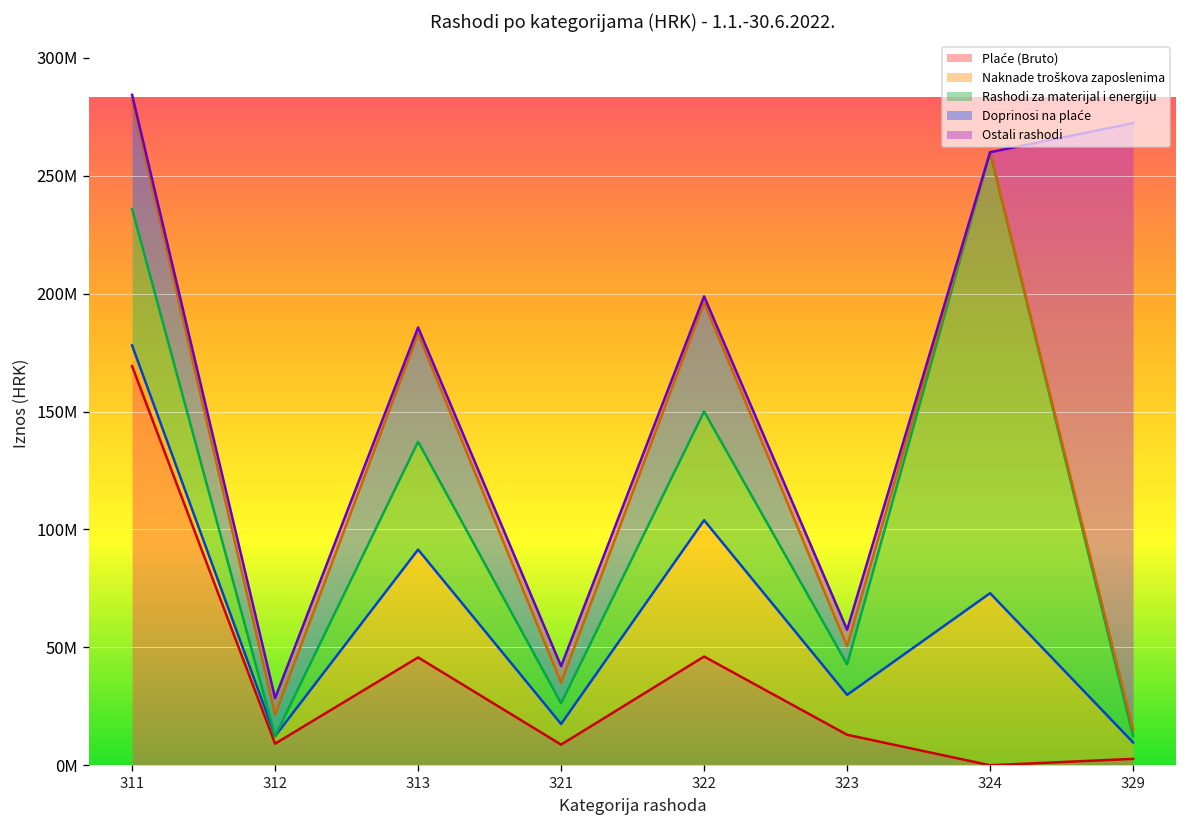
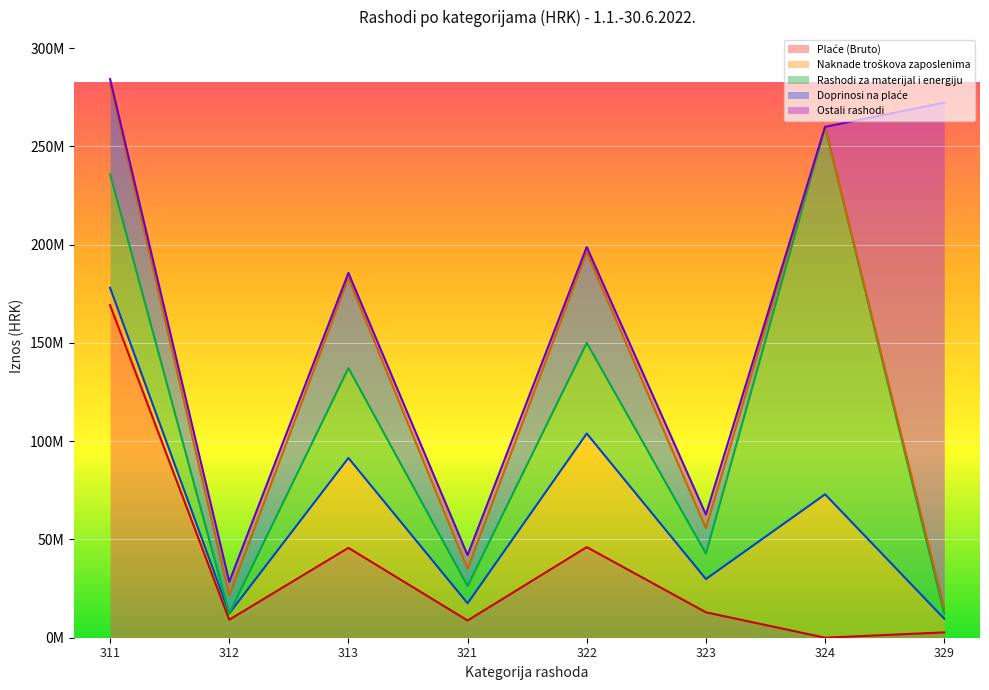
  {
    "Plaće (Bruto)": {
      "311": 169000000,
      "312": 9000000,
      "313": 46000000,
      "321": 9000000,
      "322": 46000000,
      "323": 13000000,
      "324": 0,
      "329": 3000000
    },
    "Naknade troškova zaposlenima": {
      "311": 9000000,
      "313": 46000000,
      "321": 9000000,
      "322": 58000000,
      "323": 17000000,
      "324": 73000000,
      "329": 7000000
    },
    "Rashodi za materijal i energiju": {
      "311": 58000000,
      "313": 46000000,
      "321": 9000000,
      "322": 46000000,
      "323": 13000000,
      "329": 3000000
    },
    "Doprinosi na plaće": {
      "311": 46000000,
      "312": 9000000,
      "313": 46000000,
      "321": 9000000,
      "322": 46000000,
-     "323": 8000000,
+     "323": 13000000,
      "329": 3000000
    },
    "Ostali rashodi": {
      "311": 3000000,
      "312": 7000000,
      "313": 3000000,
      "321": 7000000,
      "322": 3000000,
      "323": 7000000
    }
  }
